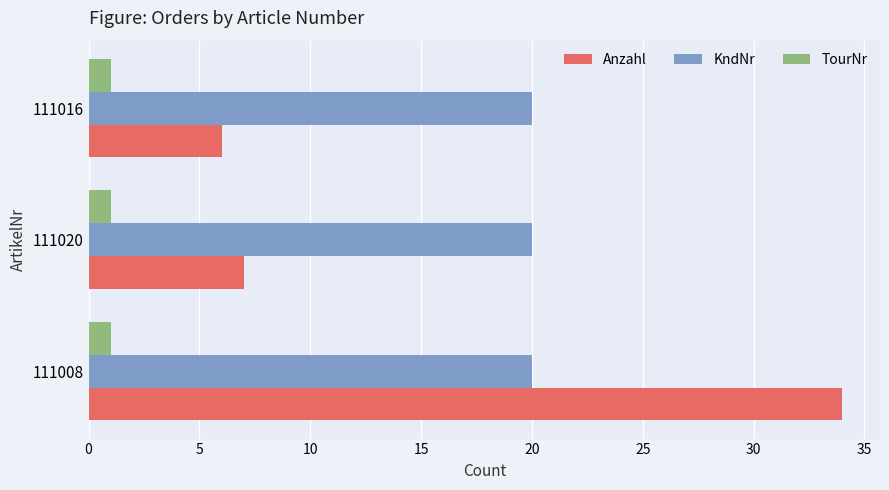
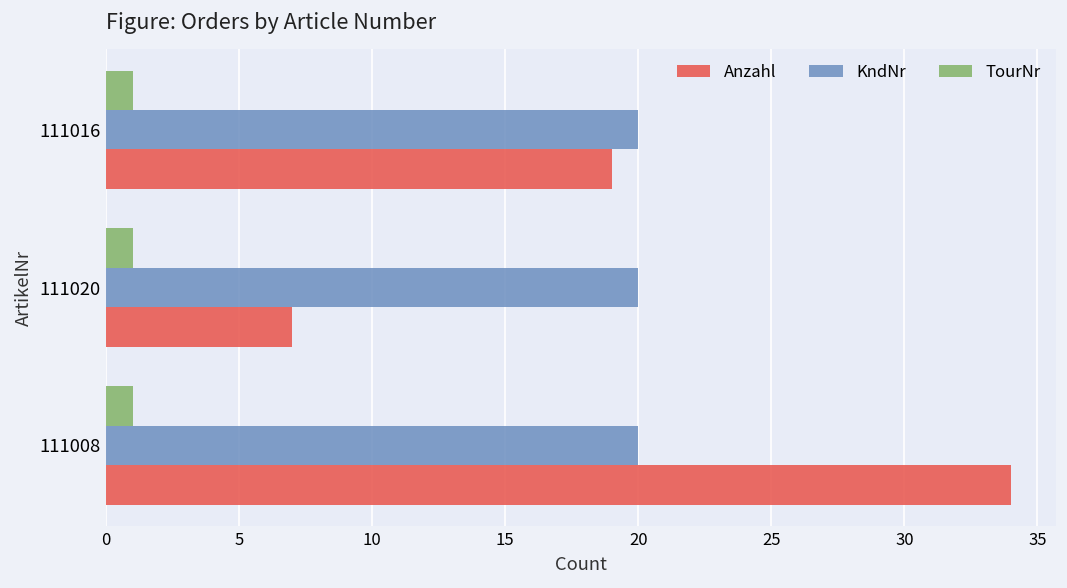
  {
    "Anzahl": {
-     "111016": 6,
+     "111016": 19,
      "111020": 7,
      "111008": 34
    },
    "KndNr": {
      "111016": 20,
      "111020": 20,
      "111008": 20
    },
    "TourNr": {
      "111016": 1,
      "111020": 1,
      "111008": 1
    }
  }
